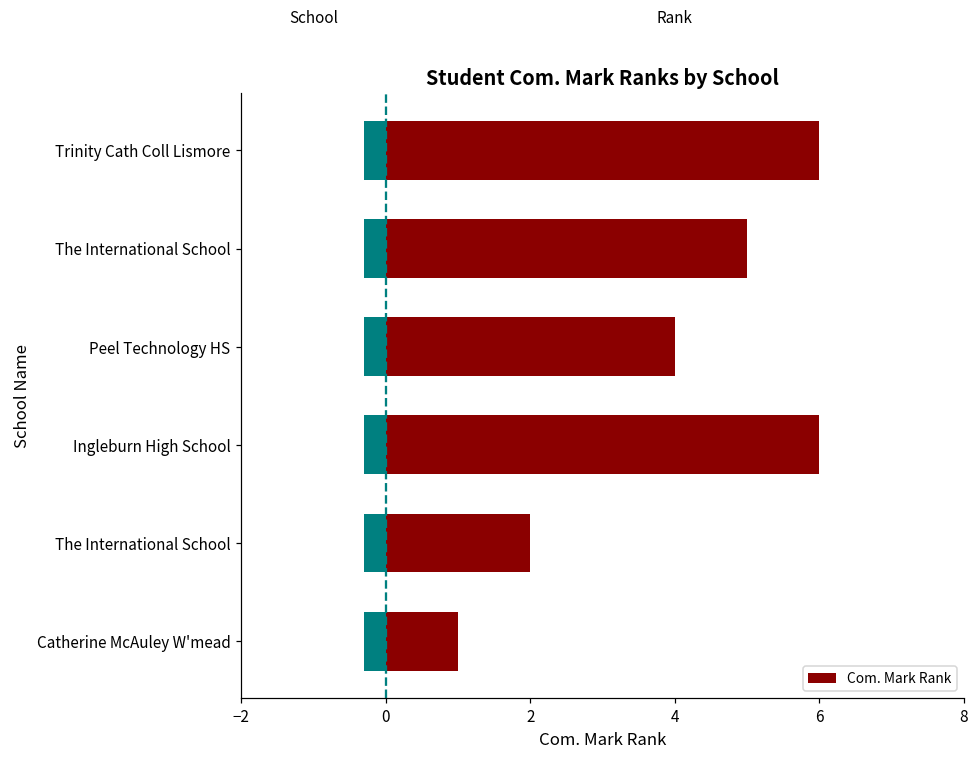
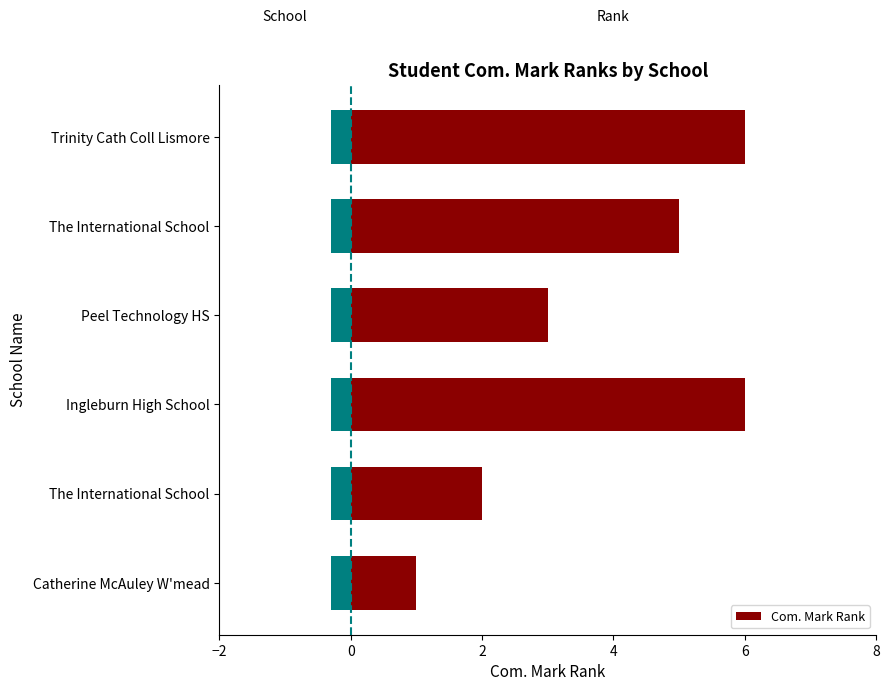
  {
    "Com. Mark Rank": {
      "Trinity Cath Coll Lismore": 6,
-     "Peel Technology HS": 4,
+     "Peel Technology HS": 3,
      "Ingleburn High School": 6,
      "Catherine McAuley W'mead": 1
    }
  }
